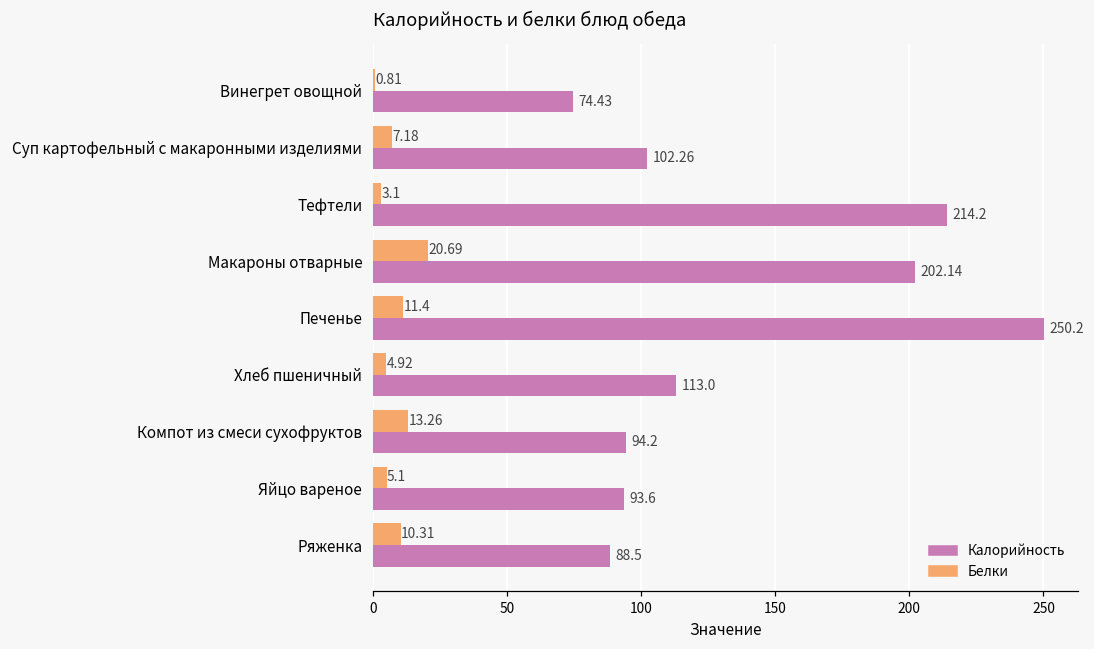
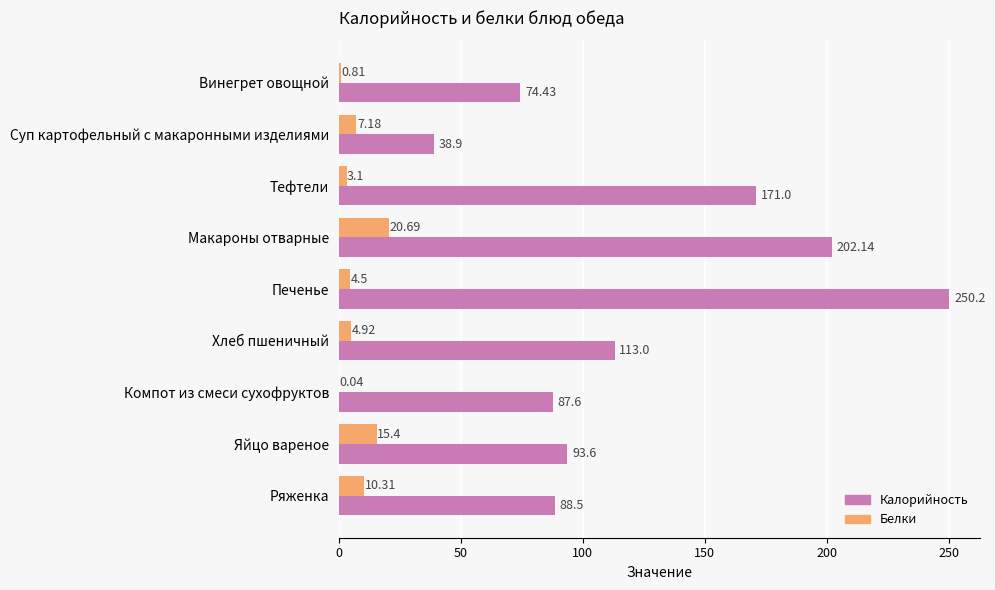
  {
    "Калорийность": {
      "Винегрет овощной": 74.43,
-     "Суп картофельный с макаронными изделиями": 102.26,
-     "Тефтели": 214.2,
+     "Суп картофельный с макаронными изделиями": 38.9,
+     "Тефтели": 171.0,
      "Макароны отварные": 202.14,
      "Печенье": 250.2,
      "Хлеб пшеничный": 113.0,
-     "Компот из смеси сухофруктов": 94.2,
+     "Компот из смеси сухофруктов": 87.6,
      "Яйцо вареное": 93.6,
      "Ряженка": 88.5
    },
    "Белки": {
      "Винегрет овощной": 0.81,
      "Суп картофельный с макаронными изделиями": 7.18,
      "Тефтели": 3.1,
      "Макароны отварные": 20.69,
-     "Печенье": 11.4,
+     "Печенье": 4.5,
      "Хлеб пшеничный": 4.92,
-     "Компот из смеси сухофруктов": 13.26,
-     "Яйцо вареное": 5.1,
+     "Компот из смеси сухофруктов": 0.04,
+     "Яйцо вареное": 15.4,
      "Ряженка": 10.31
    }
  }
